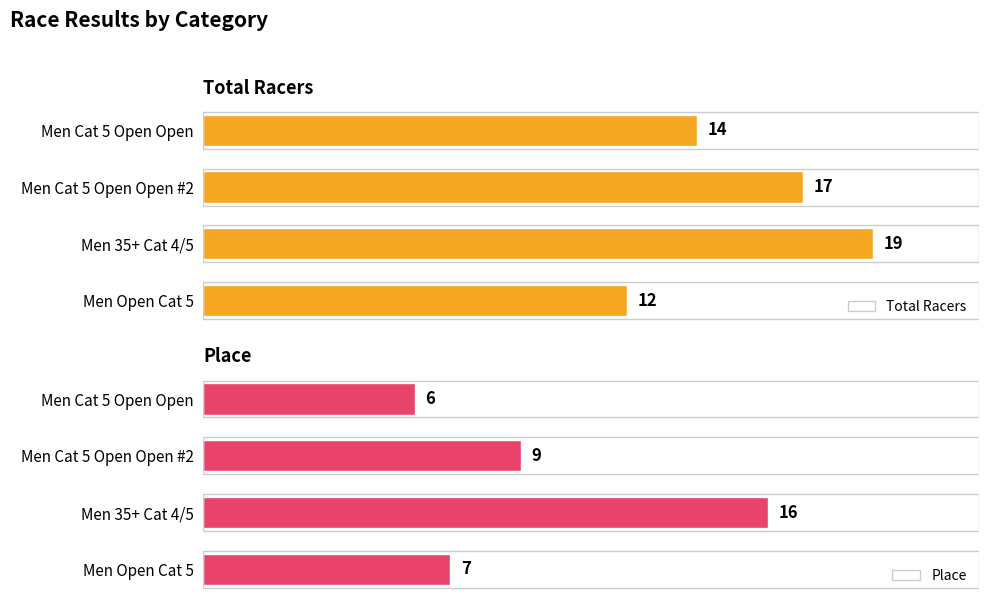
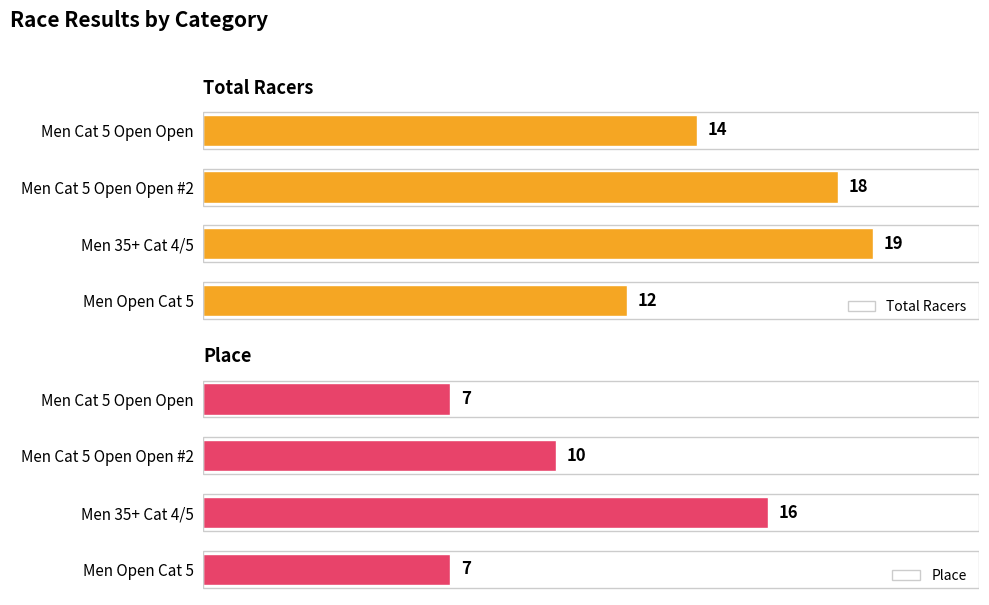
  {
    "Total Racers": {
      "Men Cat 5 Open Open": 14,
-     "Men Cat 5 Open Open #2": 17,
+     "Men Cat 5 Open Open #2": 18,
      "Men 35+ Cat 4/5": 19,
      "Men Open Cat 5": 12
    },
    "Place": {
-     "Men Cat 5 Open Open": 6,
-     "Men Cat 5 Open Open #2": 9,
+     "Men Cat 5 Open Open": 7,
+     "Men Cat 5 Open Open #2": 10,
      "Men 35+ Cat 4/5": 16,
      "Men Open Cat 5": 7
    }
  }
